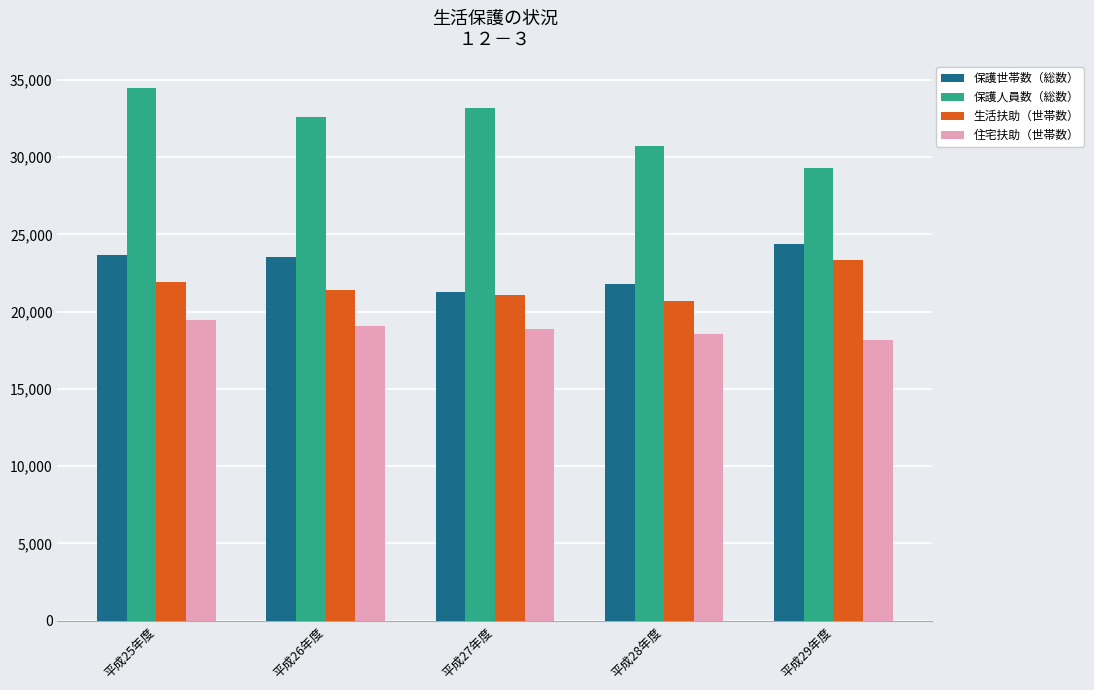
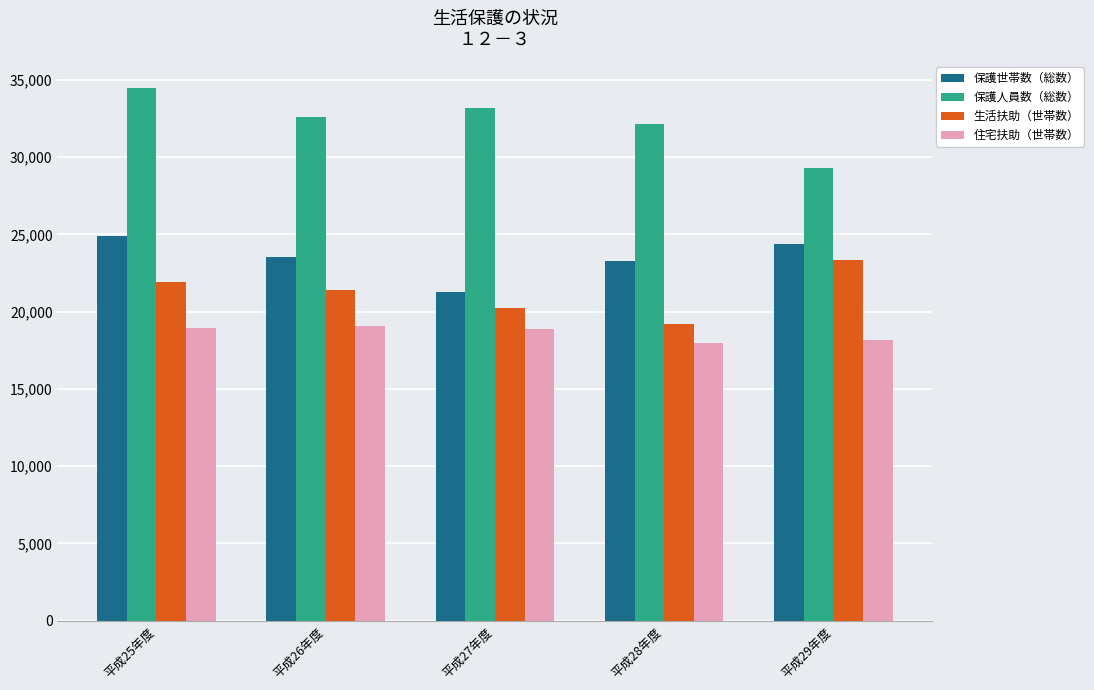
  {
    "保護世帯数（総数）": {
-     "平成25年度": "23,700",
+     "平成25年度": "24,900",
      "平成26年度": "23,500",
      "平成27年度": "21,300",
-     "平成28年度": "21,800",
+     "平成28年度": "23,300",
      "平成29年度": "24,300"
    },
    "保護人員数（総数）": {
      "平成25年度": "34,500",
      "平成26年度": "32,600",
      "平成27年度": "33,200",
-     "平成28年度": "30,700",
+     "平成28年度": "32,100",
      "平成29年度": "29,300"
    },
    "生活扶助（世帯数）": {
      "平成25年度": "21,900",
      "平成26年度": "21,400",
-     "平成27年度": "21,000",
-     "平成28年度": "20,700",
+     "平成27年度": "20,200",
+     "平成28年度": "19,200",
      "平成29年度": "23,300"
    },
    "住宅扶助（世帯数）": {
-     "平成25年度": "19,500",
+     "平成25年度": "18,900",
      "平成26年度": "19,100",
      "平成27年度": "18,900",
-     "平成28年度": "18,600",
+     "平成28年度": "18,000",
      "平成29年度": "18,200"
    }
  }
